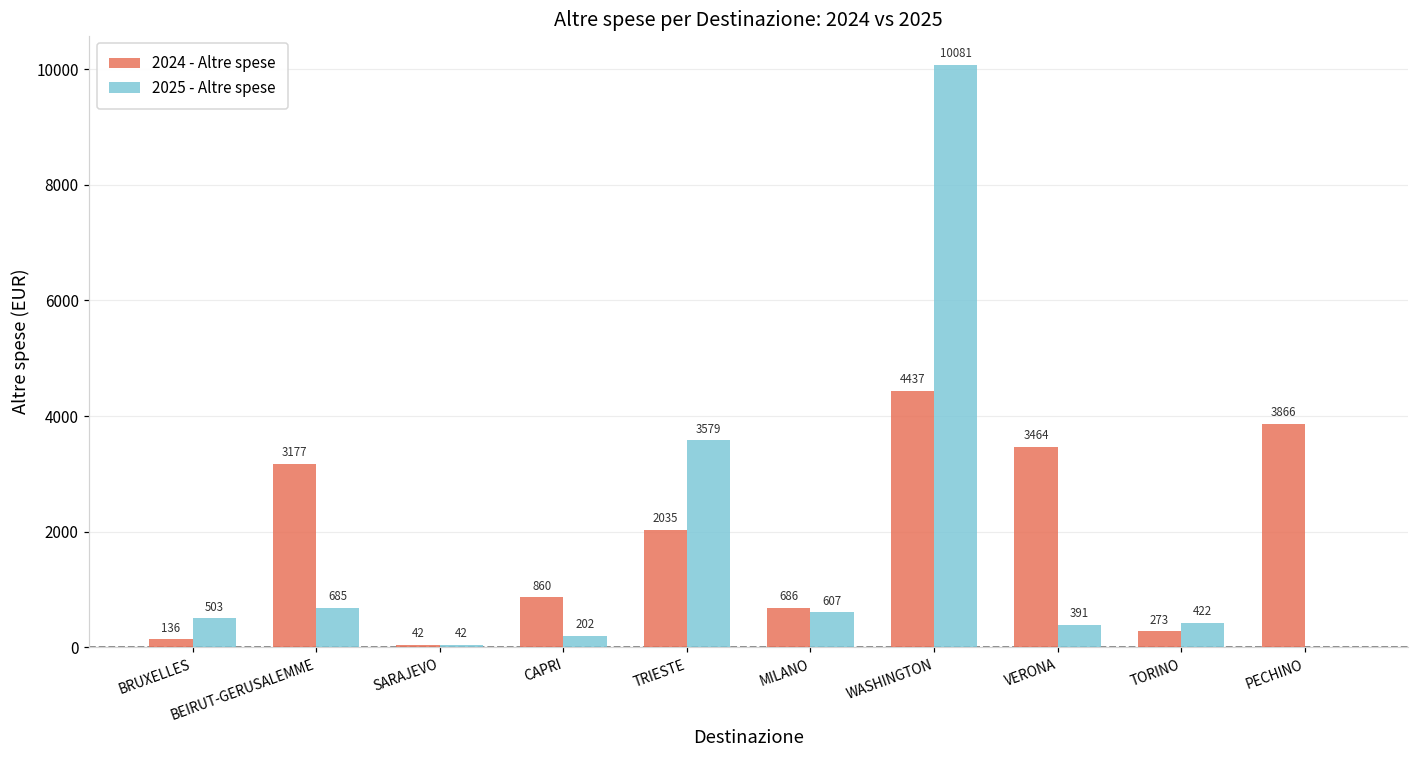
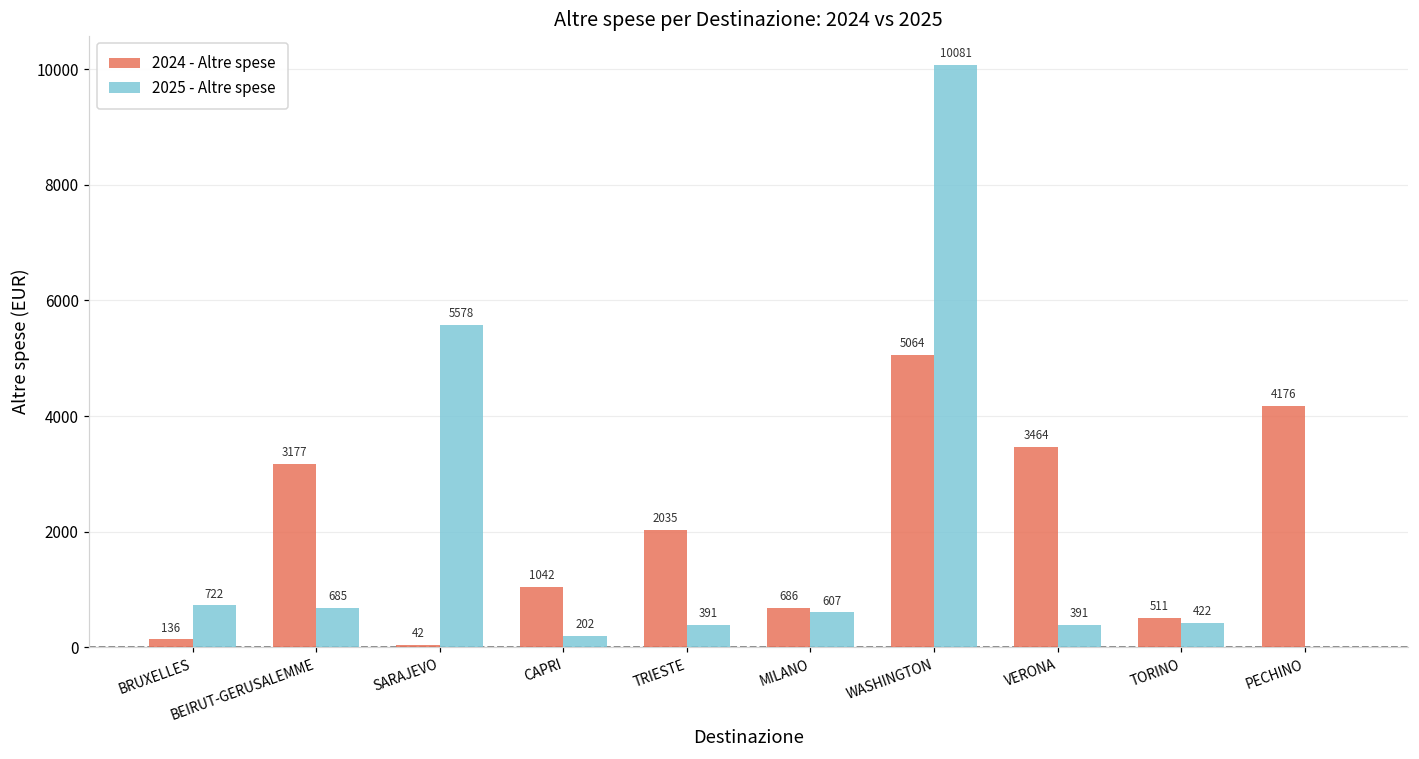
  {
    "2024 - Altre spese": {
      "BRUXELLES": 136,
      "BEIRUT-GERUSALEMME": 3177,
      "SARAJEVO": 42,
-     "CAPRI": 860,
+     "CAPRI": 1042,
      "TRIESTE": 2035,
      "MILANO": 686,
-     "WASHINGTON": 4437,
+     "WASHINGTON": 5064,
      "VERONA": 3464,
-     "TORINO": 273,
-     "PECHINO": 3866
+     "TORINO": 511,
+     "PECHINO": 4176
    },
    "2025 - Altre spese": {
-     "BRUXELLES": 503,
+     "BRUXELLES": 722,
      "BEIRUT-GERUSALEMME": 685,
-     "SARAJEVO": 42,
+     "SARAJEVO": 5578,
      "CAPRI": 202,
-     "TRIESTE": 3579,
+     "TRIESTE": 391,
      "MILANO": 607,
      "WASHINGTON": 10081,
      "VERONA": 391,
      "TORINO": 422
    }
  }
